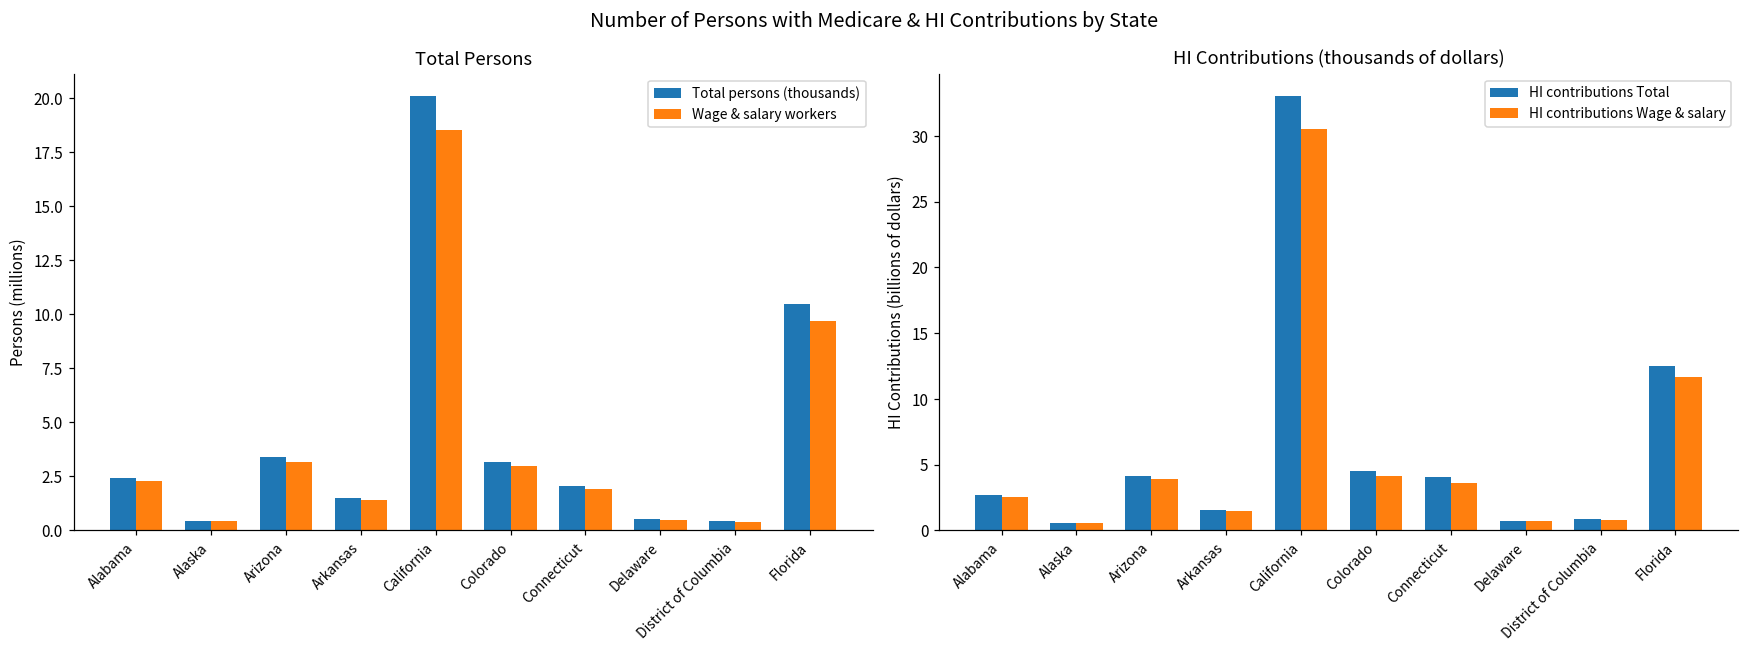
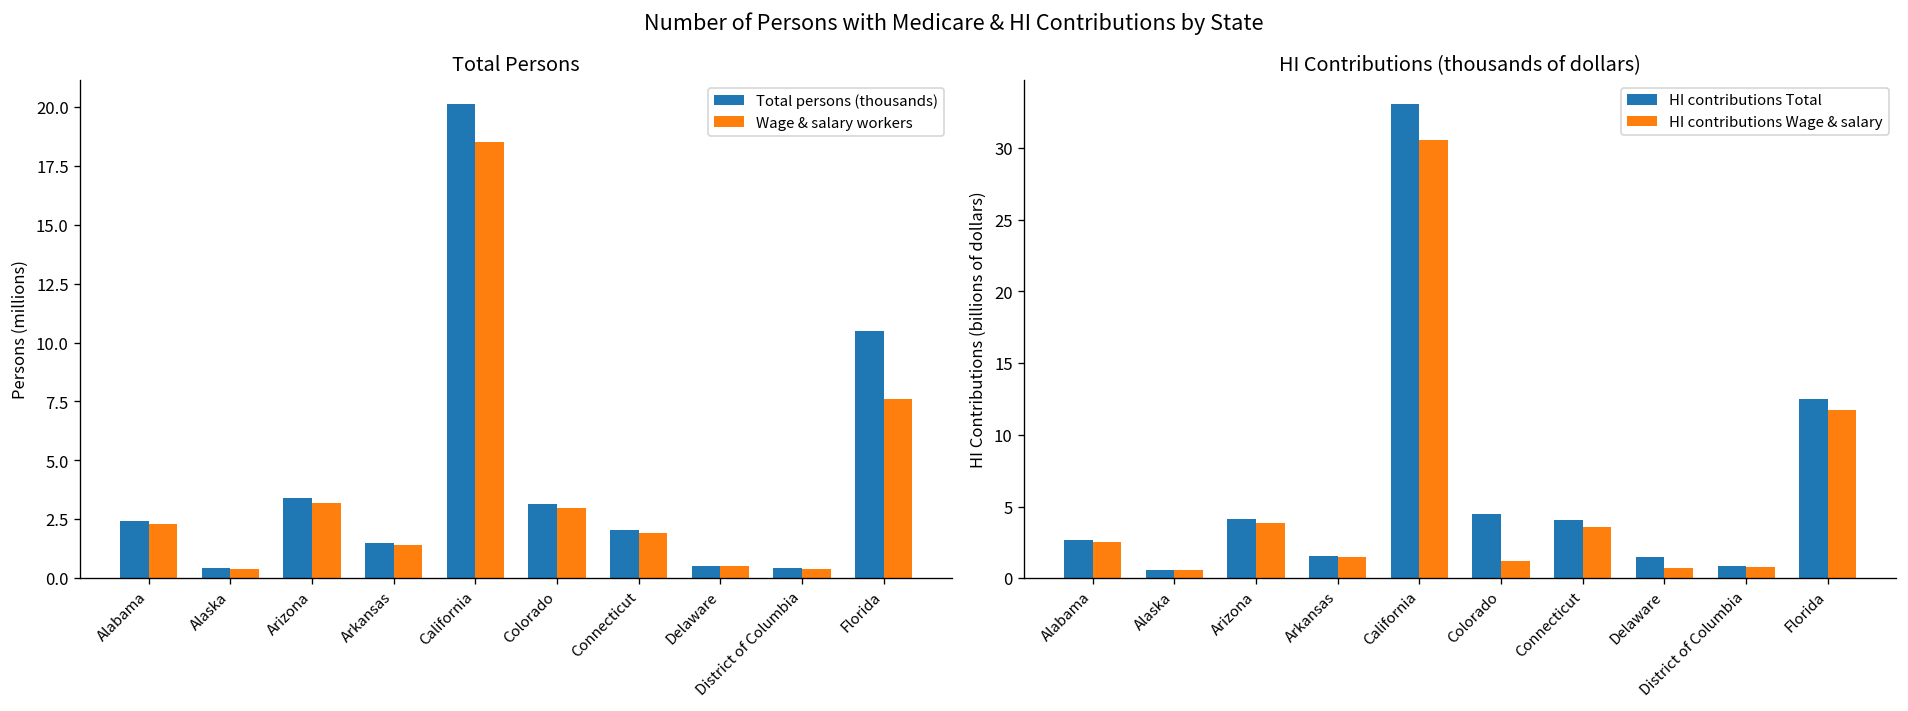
  {
    "Total Persons": {
      "Total persons (thousands)": {
        "Alabama": 2.4,
        "Alaska": 0.4,
        "Arizona": 3.4,
        "Arkansas": 1.5,
        "California": 20.1,
        "Colorado": 3.2,
        "Connecticut": 2.1,
        "Delaware": 0.5,
        "District of Columbia": 0.4,
        "Florida": 10.5
      },
      "Wage & salary workers": {
        "Alabama": 2.3,
        "Alaska": 0.4,
        "Arizona": 3.2,
        "Arkansas": 1.4,
        "California": 18.5,
        "Colorado": 3.0,
        "Connecticut": 1.9,
        "Delaware": 0.5,
        "District of Columbia": 0.4,
-       "Florida": 9.7
+       "Florida": 7.6
      }
    },
    "HI Contributions (thousands of dollars)": {
      "HI contributions Total": {
        "Alabama": 2.7,
        "Alaska": 0.6,
        "Arizona": 4.1,
        "Arkansas": 1.6,
        "California": 33.1,
        "Colorado": 4.5,
        "Connecticut": 4.1,
-       "Delaware": 0.7,
+       "Delaware": 1.5,
        "District of Columbia": 0.9,
        "Florida": 12.5
      },
      "HI contributions Wage & salary": {
        "Alabama": 2.5,
        "Alaska": 0.6,
        "Arizona": 3.9,
        "Arkansas": 1.5,
        "California": 30.5,
-       "Colorado": 4.2,
+       "Colorado": 1.2,
        "Connecticut": 3.6,
        "Delaware": 0.7,
        "District of Columbia": 0.8,
        "Florida": 11.7
      }
    }
  }
